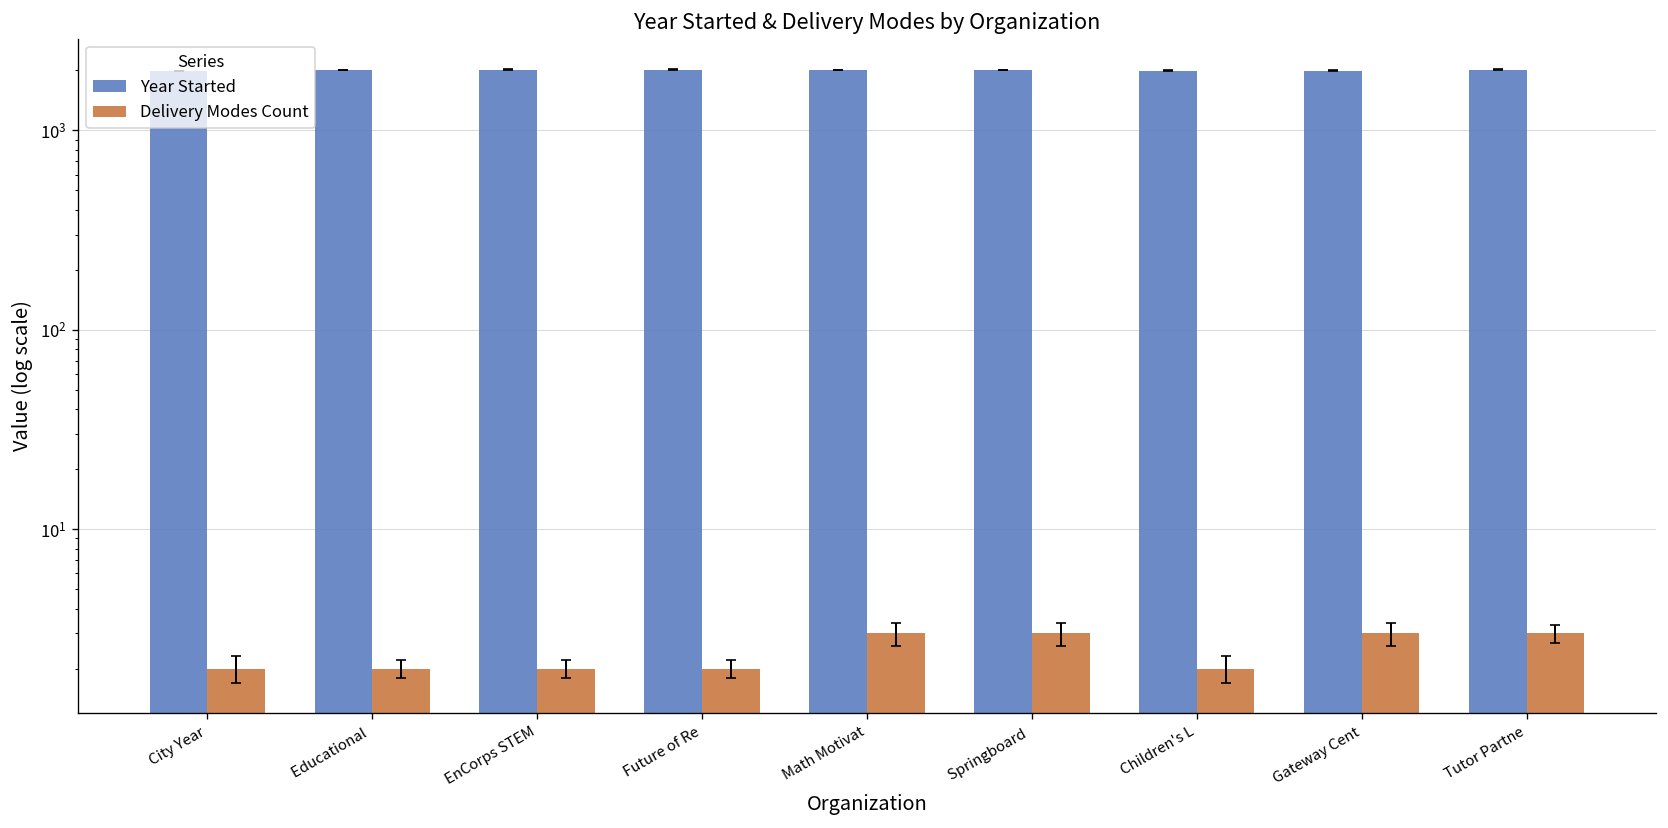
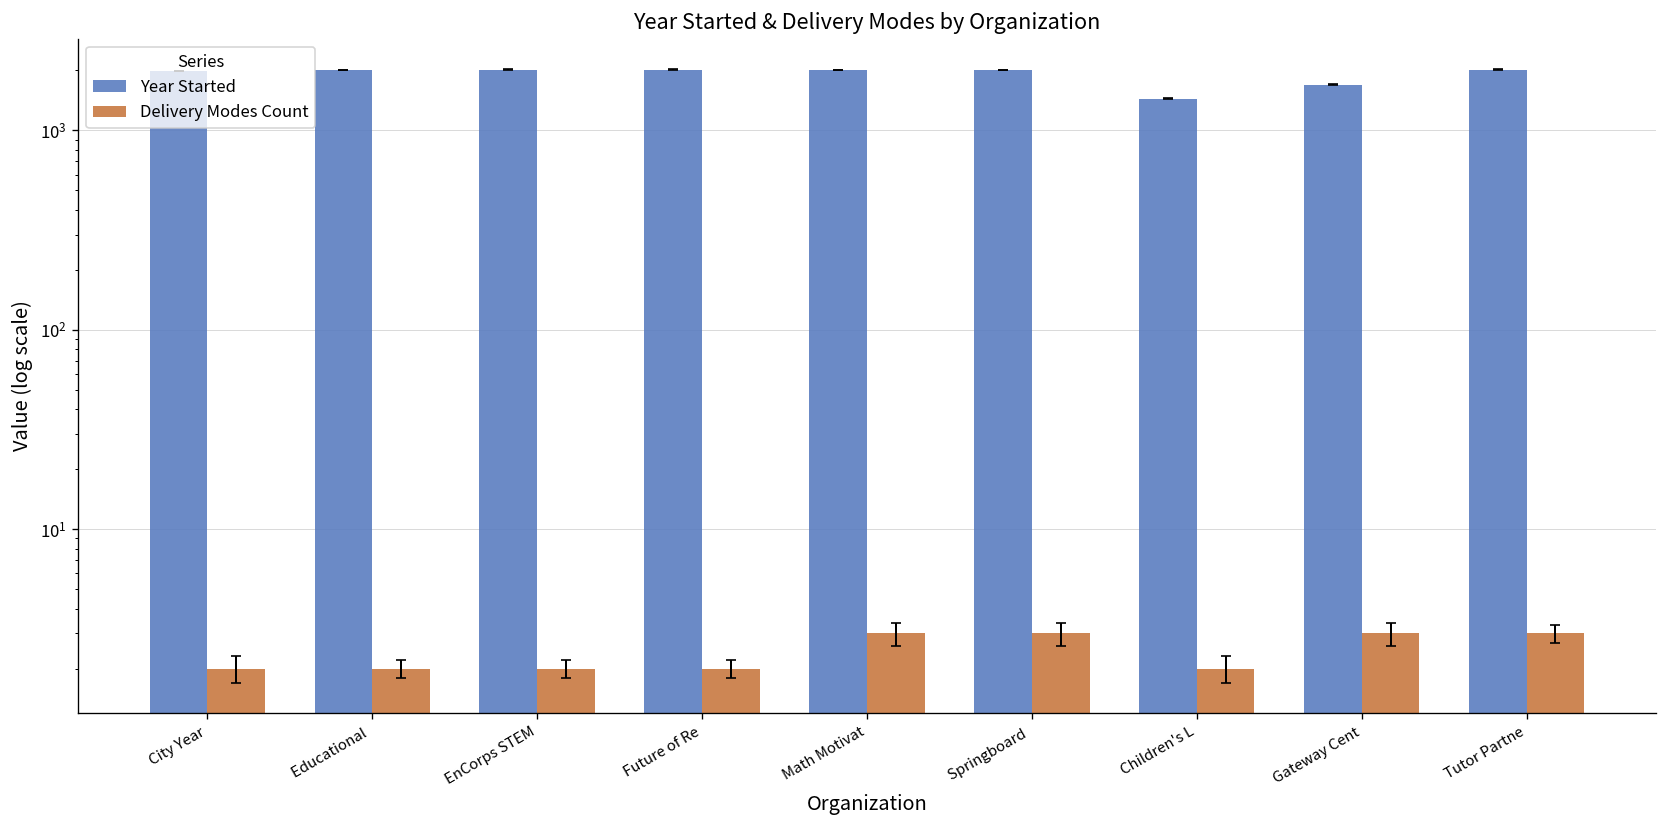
  {
    "Year Started": {
      "Educational": 2000,
      "EnCorps STEM": 2000,
      "Future of Re": 2000,
      "Math Motivat": 2000,
      "Springboard": 2000,
-     "Children's L": 2000,
-     "Gateway Cent": 2000,
+     "Children's L": 1400,
+     "Gateway Cent": 1700,
      "Tutor Partne": 2000
    },
    "Delivery Modes Count": {
      "City Year": 2,
      "Educational": 2,
      "EnCorps STEM": 2,
      "Future of Re": 2,
      "Math Motivat": 3,
      "Springboard": 3,
      "Children's L": 2,
      "Gateway Cent": 3,
      "Tutor Partne": 3
    }
  }
